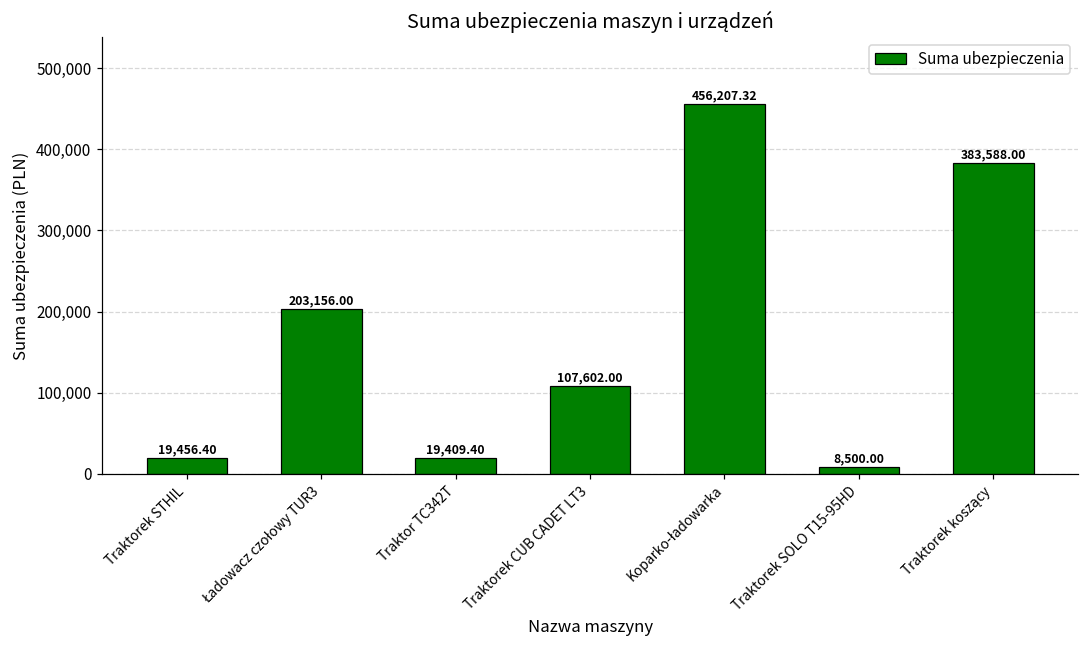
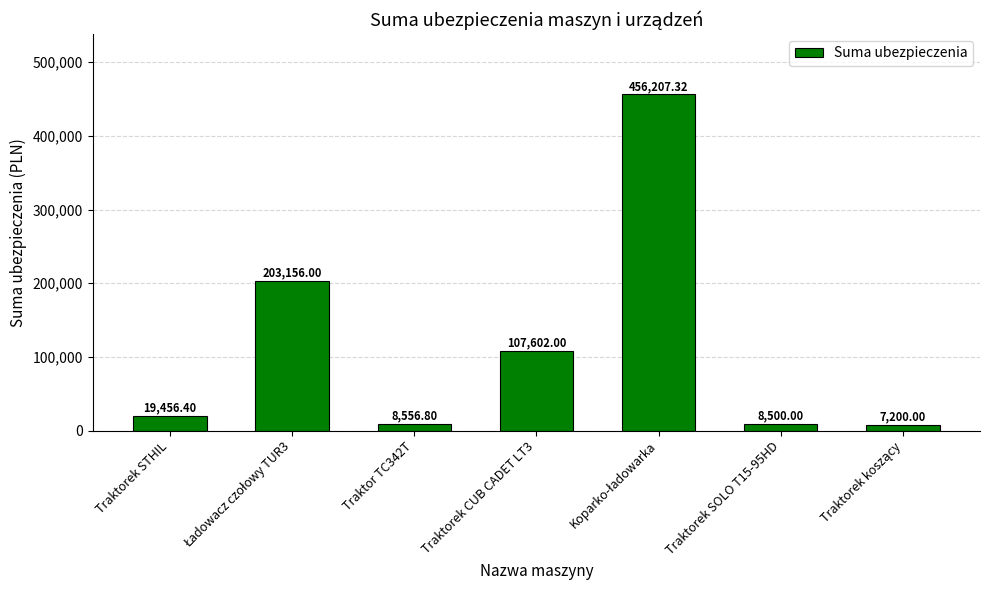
  {
    "Traktorek STHIL": "19,456.40",
    "Ładowacz czołowy TUR3": "203,156.00",
-   "Traktor TC342T": "19,409.40",
+   "Traktor TC342T": "8,556.80",
    "Traktorek CUB CADET LT3": "107,602.00",
    "Koparko-ładowarka": "456,207.32",
    "Traktorek SOLO T15-95HD": "8,500.00",
-   "Traktorek koszący": "383,588.00"
+   "Traktorek koszący": "7,200.00"
  }
